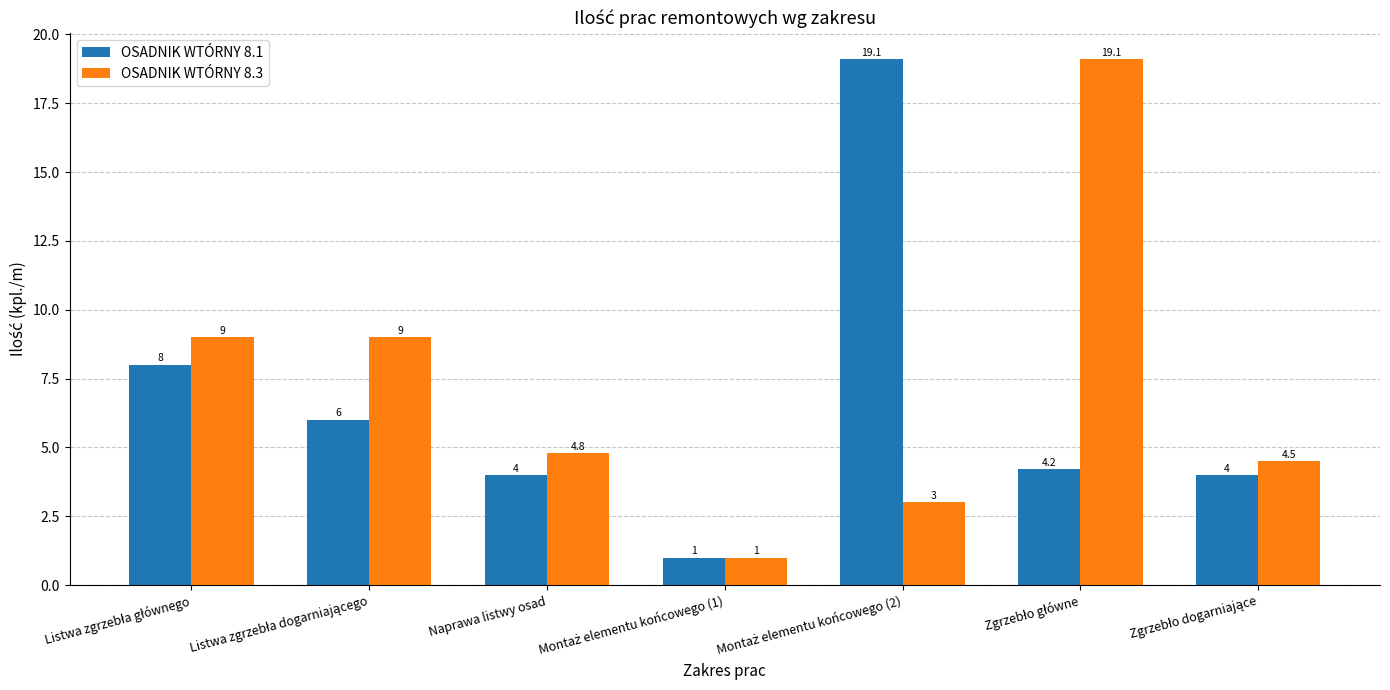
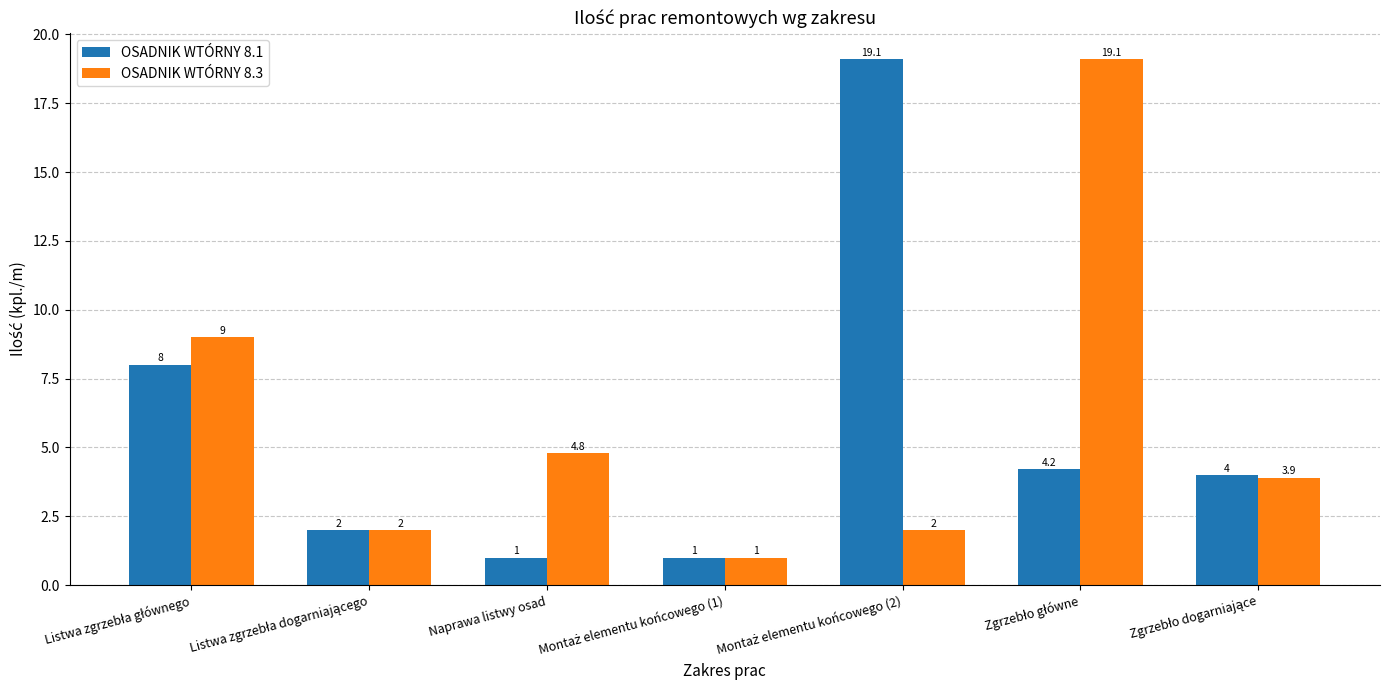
  {
    "OSADNIK WTÓRNY 8.1": {
      "Listwa zgrzebła głównego": 8,
-     "Listwa zgrzebła dogarniającego": 6,
-     "Naprawa listwy osad": 4,
+     "Listwa zgrzebła dogarniającego": 2,
+     "Naprawa listwy osad": 1,
      "Montaż elementu końcowego (1)": 1,
      "Montaż elementu końcowego (2)": 19.1,
      "Zgrzebło główne": 4.2,
      "Zgrzebło dogarniające": 4
    },
    "OSADNIK WTÓRNY 8.3": {
      "Listwa zgrzebła głównego": 9,
-     "Listwa zgrzebła dogarniającego": 9,
+     "Listwa zgrzebła dogarniającego": 2,
      "Naprawa listwy osad": 4.8,
      "Montaż elementu końcowego (1)": 1,
-     "Montaż elementu końcowego (2)": 3,
+     "Montaż elementu końcowego (2)": 2,
      "Zgrzebło główne": 19.1,
-     "Zgrzebło dogarniające": 4.5
+     "Zgrzebło dogarniające": 3.9
    }
  }
